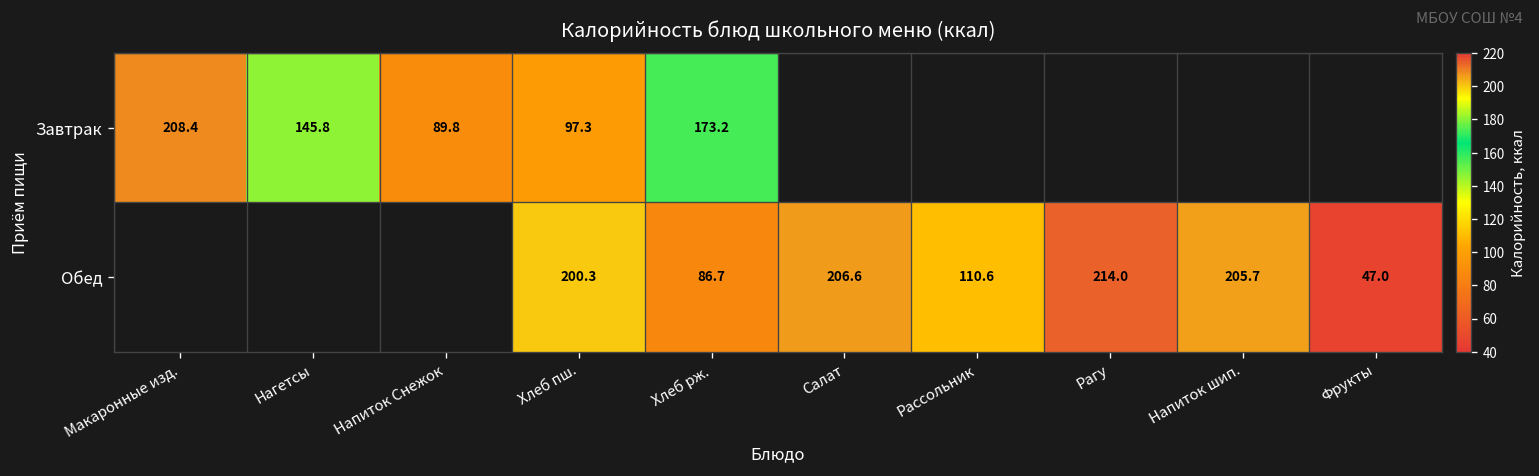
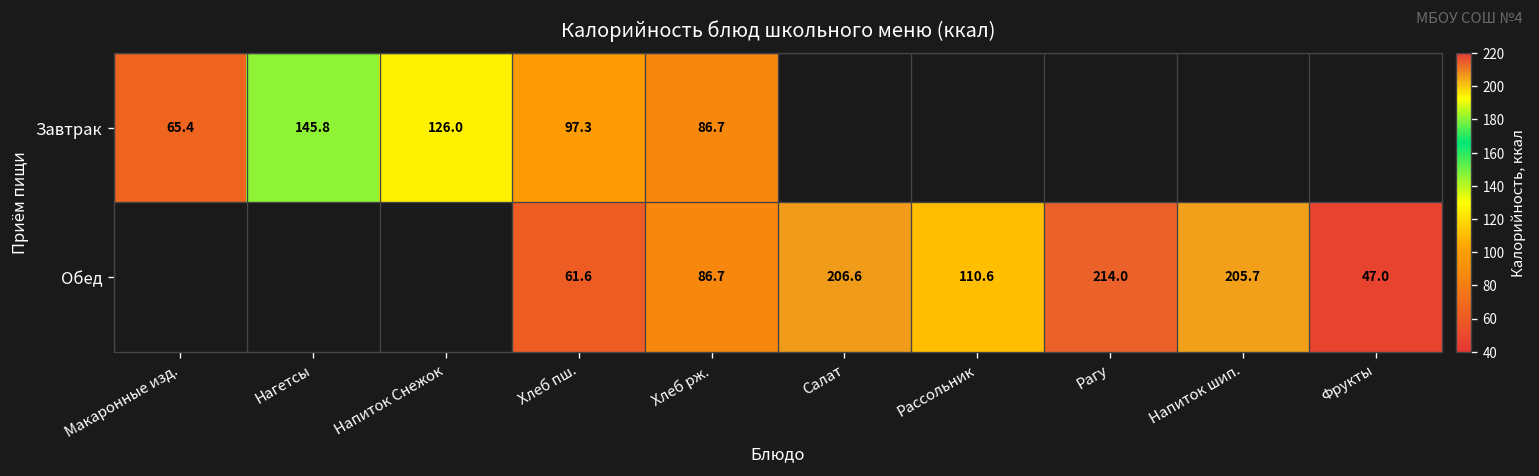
  {
    "Завтрак": {
-     "Макаронные изд.": 208.4,
+     "Макаронные изд.": 65.4,
      "Нагетсы": 145.8,
-     "Напиток Снежок": 89.8,
+     "Напиток Снежок": 126.0,
      "Хлеб пш.": 97.3,
-     "Хлеб рж.": 173.2
+     "Хлеб рж.": 86.7
    },
    "Обед": {
-     "Хлеб пш.": 200.3,
+     "Хлеб пш.": 61.6,
      "Хлеб рж.": 86.7,
      "Салат": 206.6,
      "Рассольник": 110.6,
      "Рагу": 214.0,
      "Напиток шип.": 205.7,
      "Фрукты": 47.0
    }
  }
